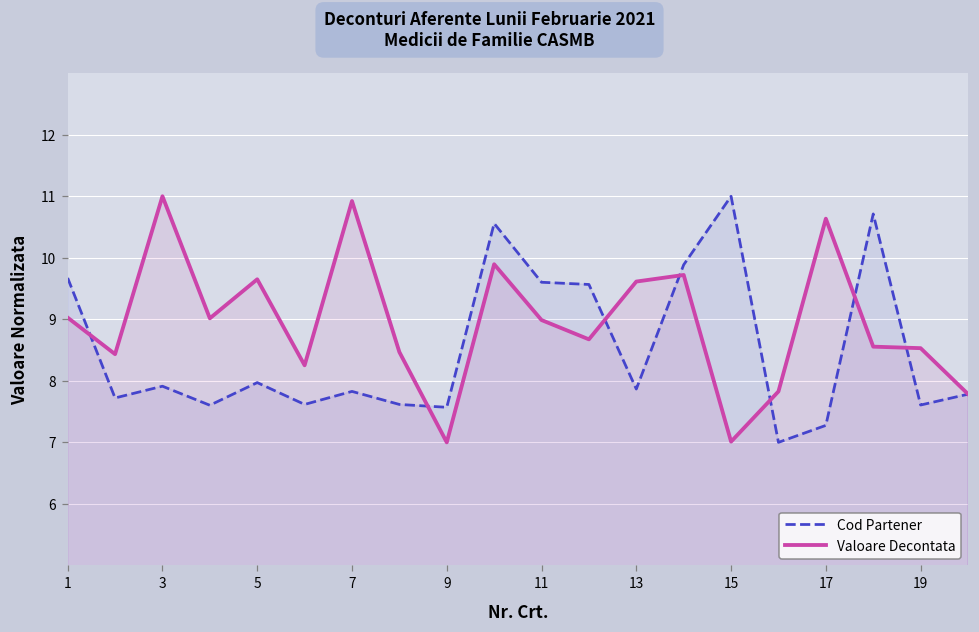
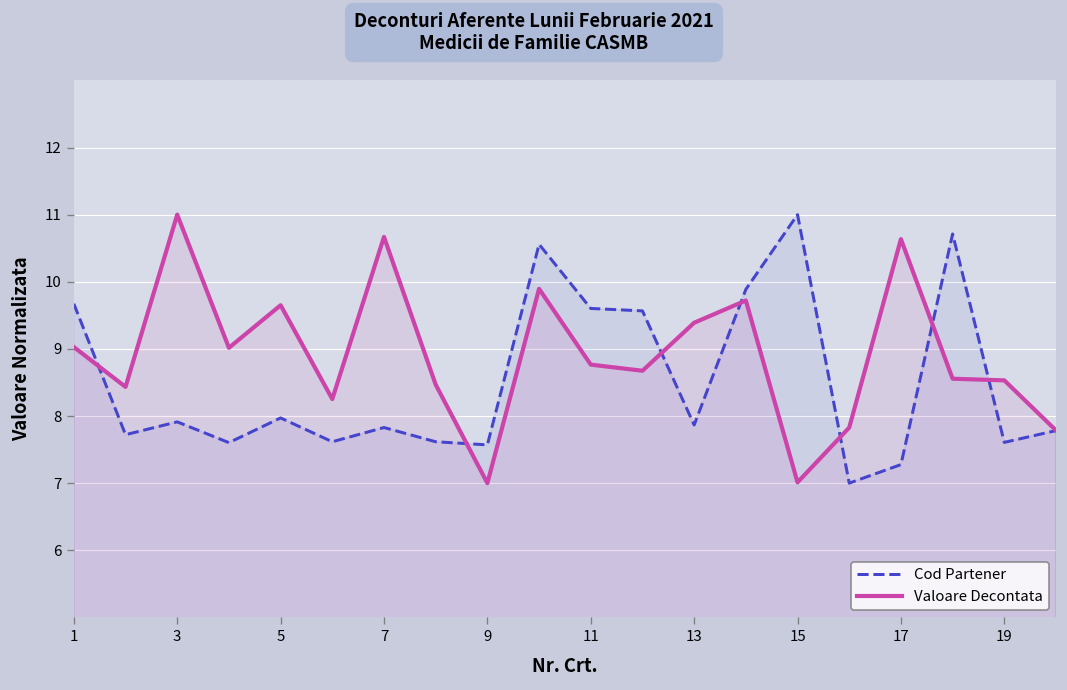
  {
    "Cod Partener": {
      "1": 9.7,
      "3": 7.9,
      "5": 8.0,
      "7": 7.8,
      "9": 7.6,
      "11": 9.6,
      "13": 7.9,
      "15": 11.0,
      "17": 7.3,
      "19": 7.6
    },
    "Valoare Decontata": {
      "1": 9.0,
      "3": 11.0,
      "5": 9.7,
-     "7": 10.9,
+     "7": 10.7,
      "9": 7.0,
-     "11": 9.0,
-     "13": 9.6,
+     "11": 8.8,
+     "13": 9.4,
      "15": 7.0,
      "17": 10.6,
      "19": 8.5
    }
  }
